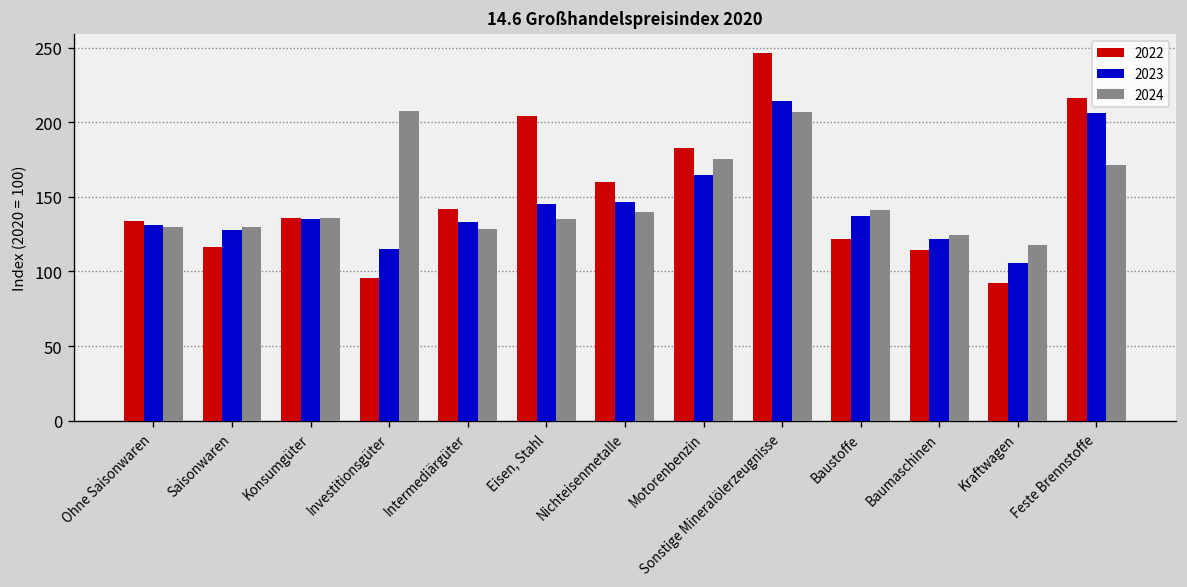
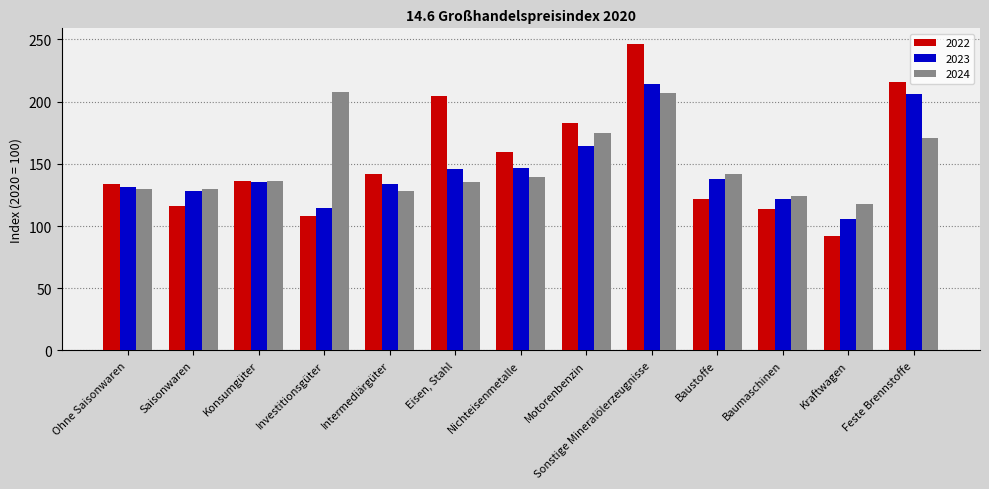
  {
    "2022": {
      "Ohne Saisonwaren": 134,
      "Saisonwaren": 116,
      "Konsumgüter": 136,
-     "Investitionsgüter": 95,
+     "Investitionsgüter": 108,
      "Intermediärgüter": 142,
      "Eisen, Stahl": 204,
      "Nichteisenmetalle": 160,
      "Motorenbenzin": 183,
      "Sonstige Mineralölerzeugnisse": 247,
      "Baustoffe": 122,
      "Baumaschinen": 114,
      "Kraftwagen": 92,
      "Feste Brennstoffe": 216
    },
    "2023": {
      "Ohne Saisonwaren": 131,
      "Saisonwaren": 128,
      "Konsumgüter": 135,
      "Investitionsgüter": 115,
      "Intermediärgüter": 133,
      "Eisen, Stahl": 145,
      "Nichteisenmetalle": 147,
      "Motorenbenzin": 165,
      "Sonstige Mineralölerzeugnisse": 214,
      "Baustoffe": 137,
      "Baumaschinen": 122,
      "Kraftwagen": 105,
      "Feste Brennstoffe": 206
    },
    "2024": {
      "Ohne Saisonwaren": 130,
      "Saisonwaren": 130,
      "Konsumgüter": 136,
      "Investitionsgüter": 208,
      "Intermediärgüter": 128,
      "Eisen, Stahl": 135,
      "Nichteisenmetalle": 140,
      "Motorenbenzin": 175,
      "Sonstige Mineralölerzeugnisse": 207,
      "Baustoffe": 141,
      "Baumaschinen": 124,
      "Kraftwagen": 118,
      "Feste Brennstoffe": 171
    }
  }
